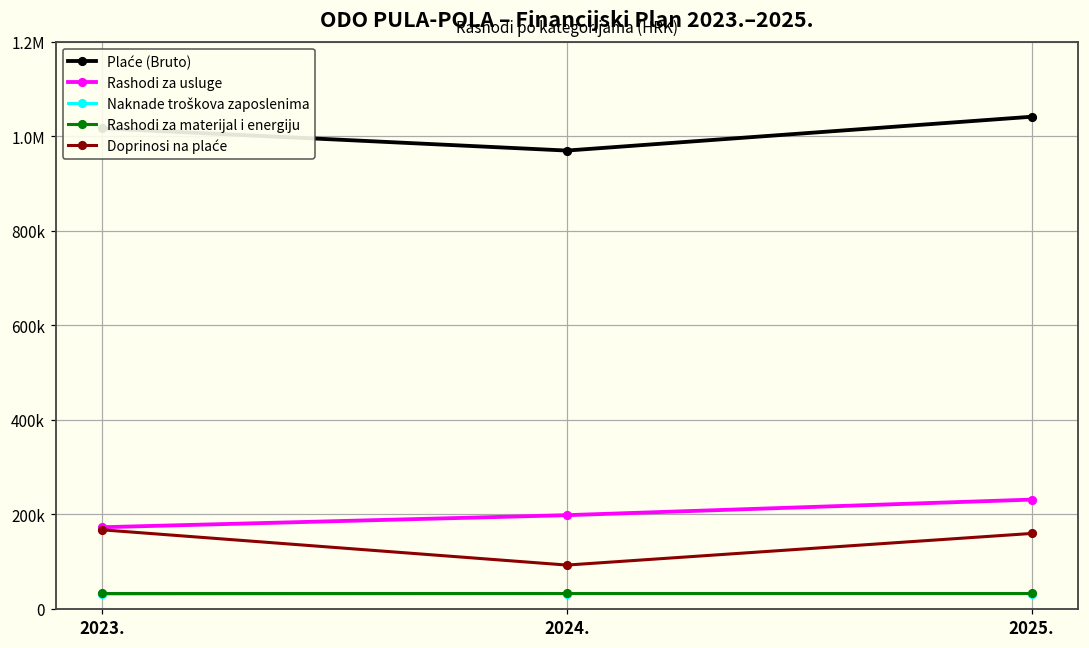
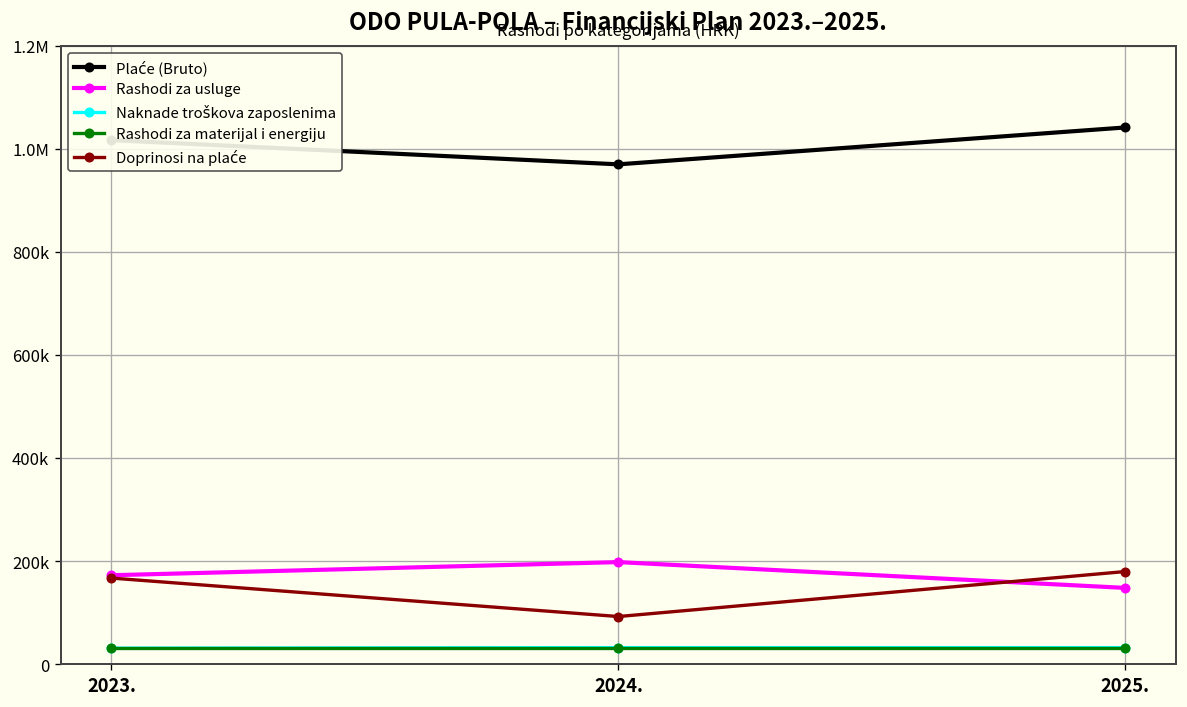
  {
    "Plaće (Bruto)": {
      "2024.": 970000,
      "2025.": 1040000
    },
    "Rashodi za usluge": {
      "2024.": 200000,
-     "2025.": 230000
+     "2025.": 150000
    },
    "Doprinosi na plaće": {
      "2024.": 90000,
-     "2025.": 160000
+     "2025.": 180000
    }
  }
